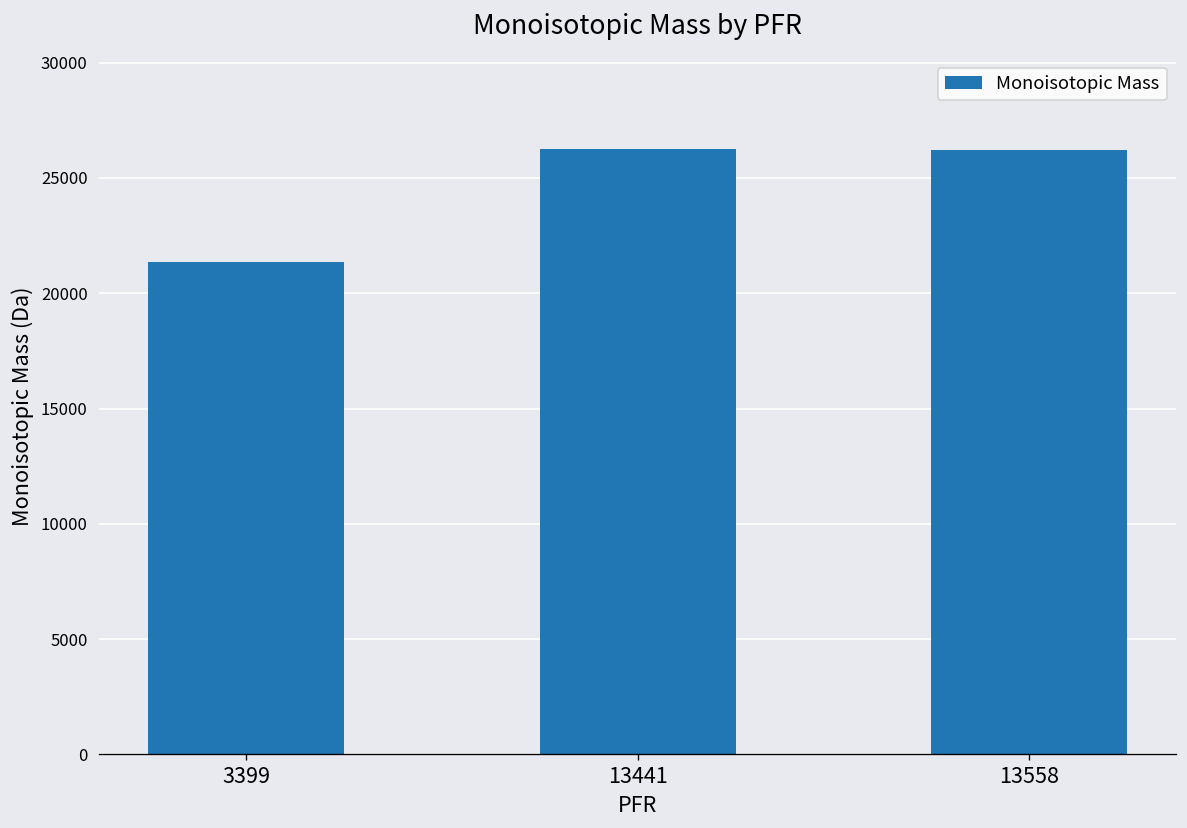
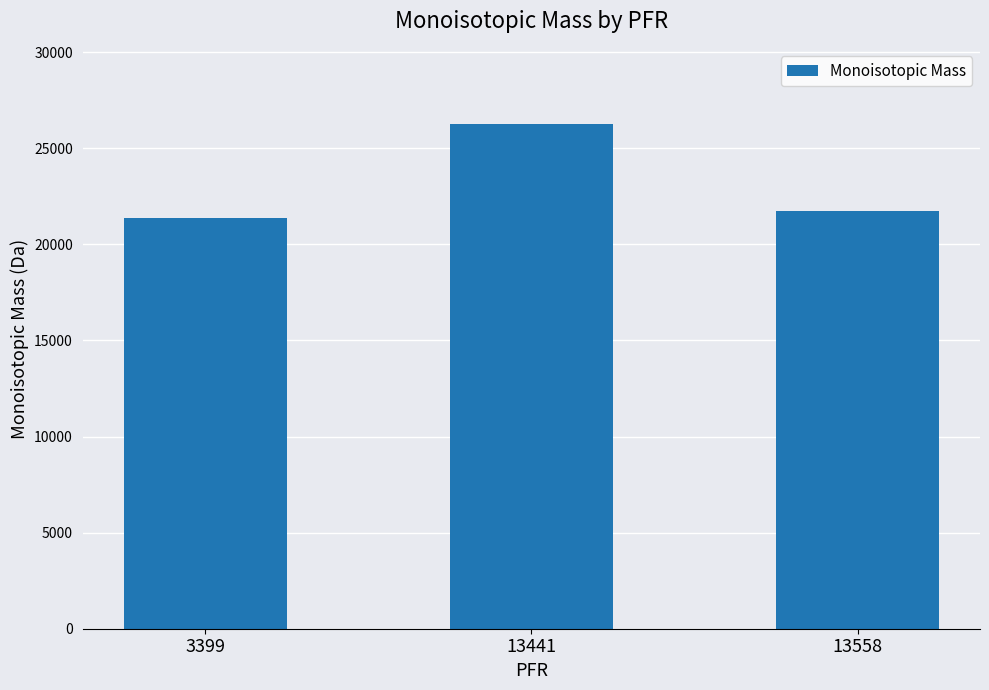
  {
    "3399": 21300,
    "13441": 26200,
-   "13558": 26200
+   "13558": 21700
  }
